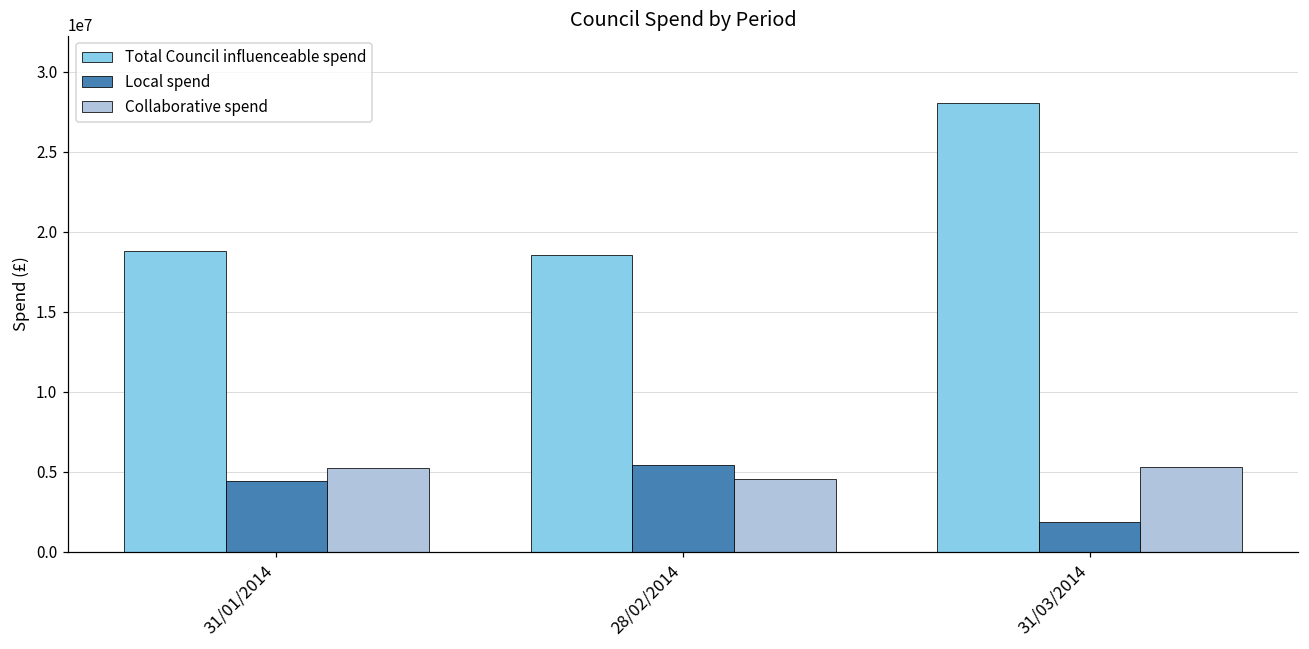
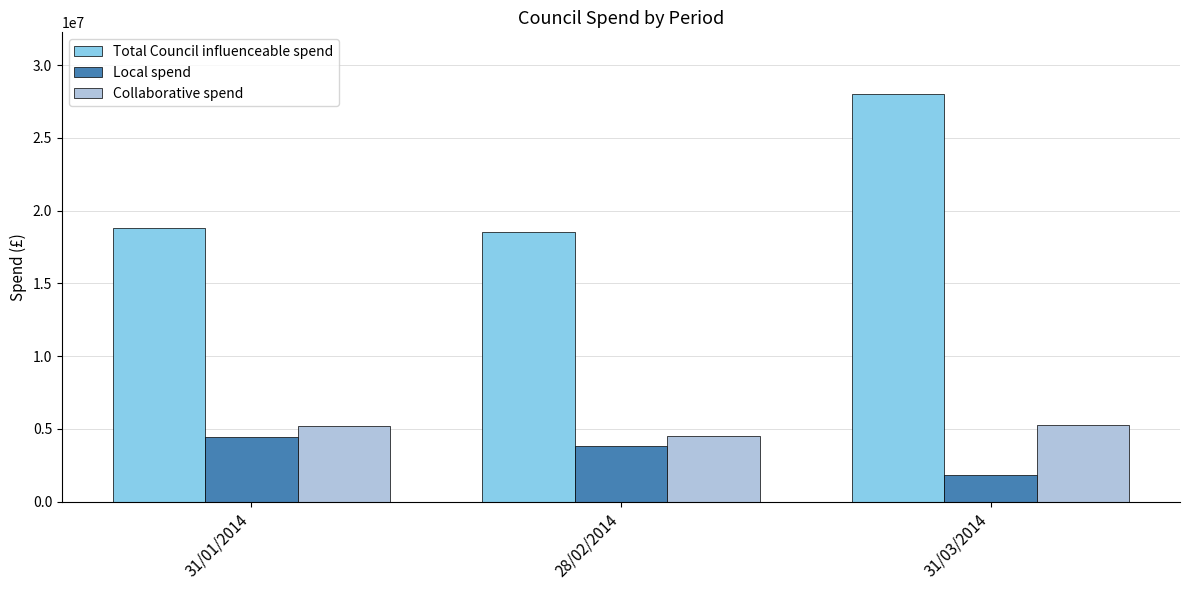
  {
    "Local spend": {
      "31/01/2014": 4400000,
-     "28/02/2014": 5500000,
+     "28/02/2014": 3800000,
      "31/03/2014": 1900000
    }
  }
